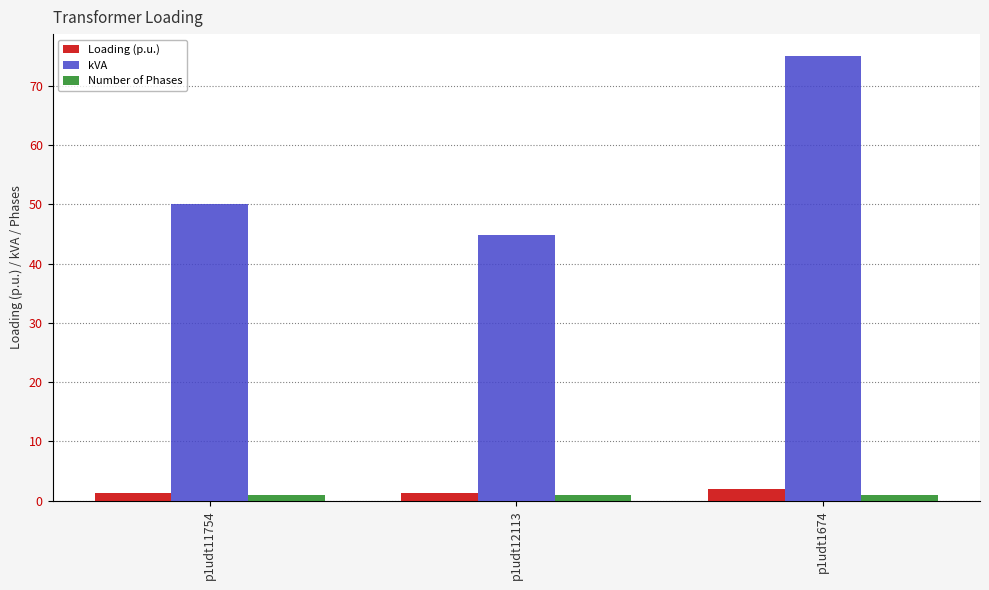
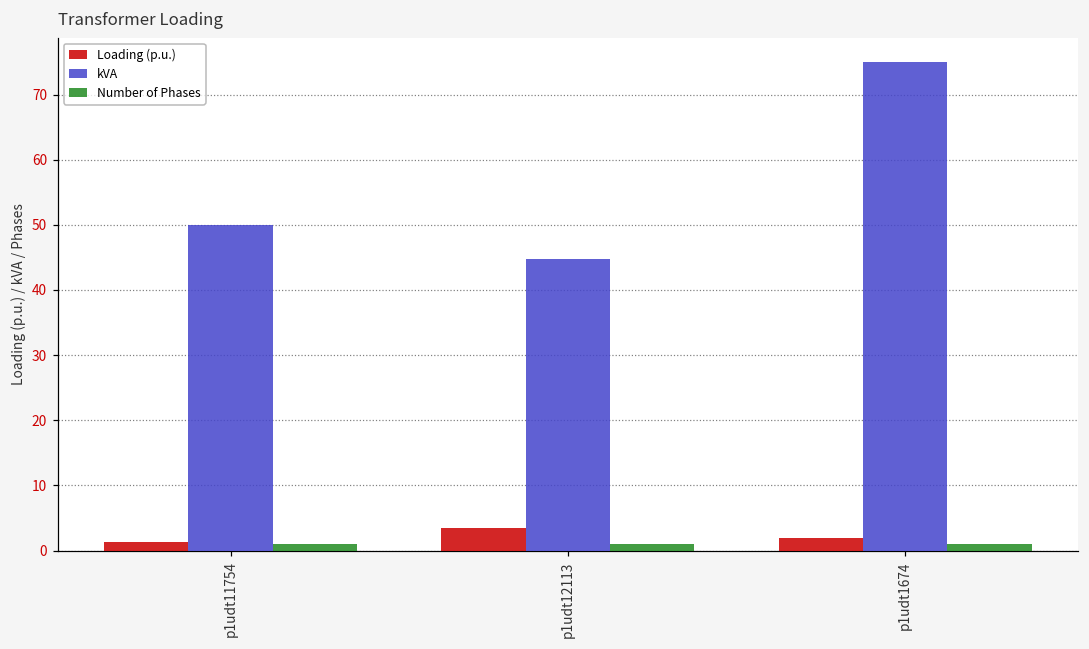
  {
    "Loading (p.u.)": {
      "p1udt11754": 1,
-     "p1udt12113": 1,
+     "p1udt12113": 3,
      "p1udt1674": 2
    },
    "kVA": {
      "p1udt11754": 50,
      "p1udt12113": 45,
      "p1udt1674": 75
    },
    "Number of Phases": {
      "p1udt11754": 1,
      "p1udt12113": 1,
      "p1udt1674": 1
    }
  }
